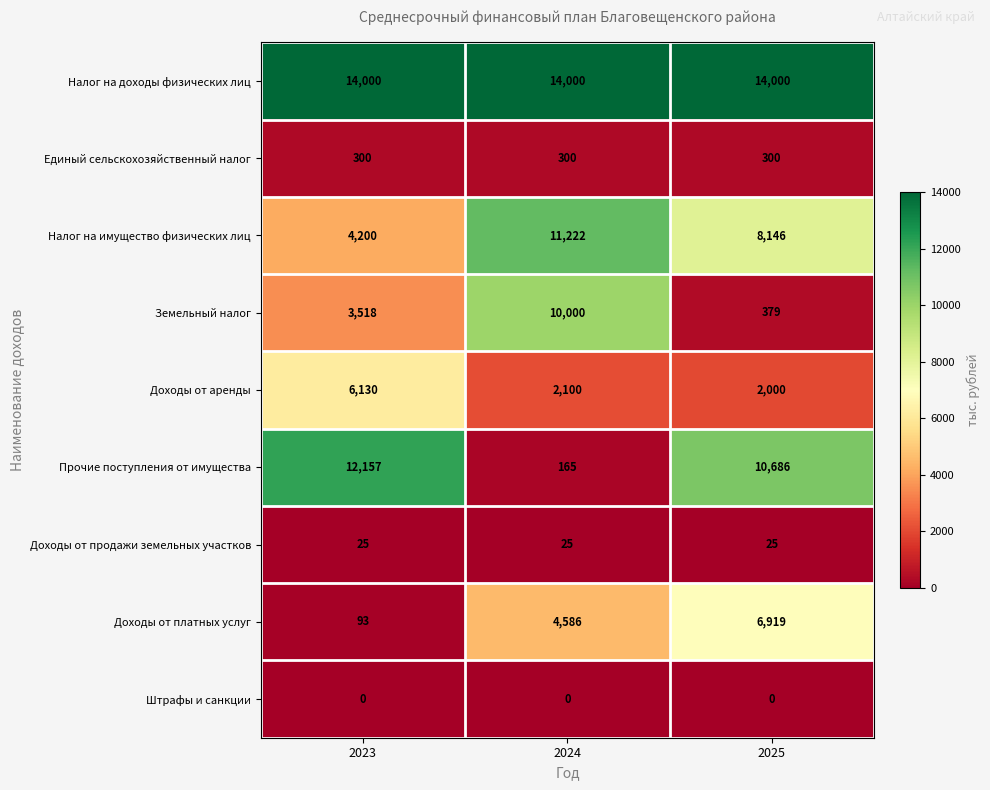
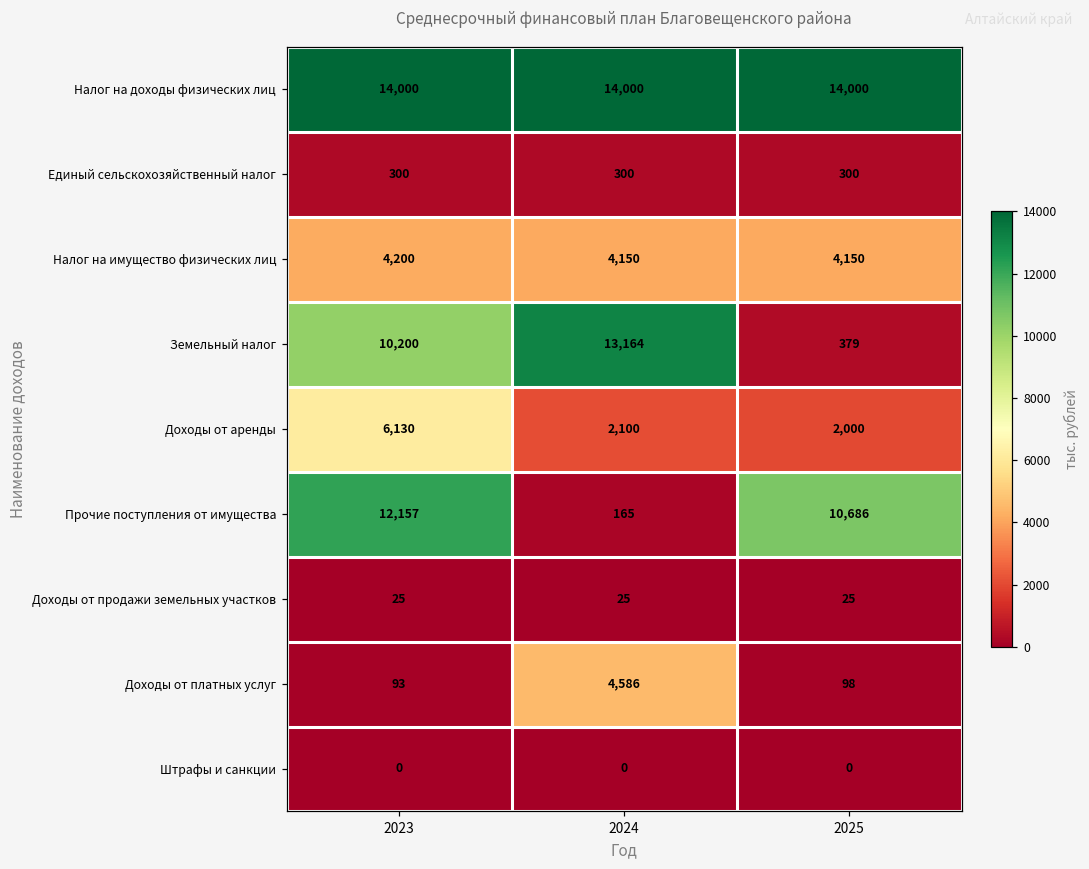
  {
    "Налог на доходы физических лиц": {
      "2023": "14,000",
      "2024": "14,000",
      "2025": "14,000"
    },
    "Единый сельскохозяйственный налог": {
      "2023": "300",
      "2024": "300",
      "2025": "300"
    },
    "Налог на имущество физических лиц": {
      "2023": "4,200",
-     "2024": "11,222",
-     "2025": "8,146"
+     "2024": "4,150",
+     "2025": "4,150"
    },
    "Земельный налог": {
-     "2023": "3,518",
-     "2024": "10,000",
+     "2023": "10,200",
+     "2024": "13,164",
      "2025": "379"
    },
    "Доходы от аренды": {
      "2023": "6,130",
      "2024": "2,100",
      "2025": "2,000"
    },
    "Прочие поступления от имущества": {
      "2023": "12,157",
      "2024": "165",
      "2025": "10,686"
    },
    "Доходы от продажи земельных участков": {
      "2023": "25",
      "2024": "25",
      "2025": "25"
    },
    "Доходы от платных услуг": {
      "2023": "93",
      "2024": "4,586",
-     "2025": "6,919"
+     "2025": "98"
    },
    "Штрафы и санкции": {
      "2023": "0",
      "2024": "0",
      "2025": "0"
    }
  }
